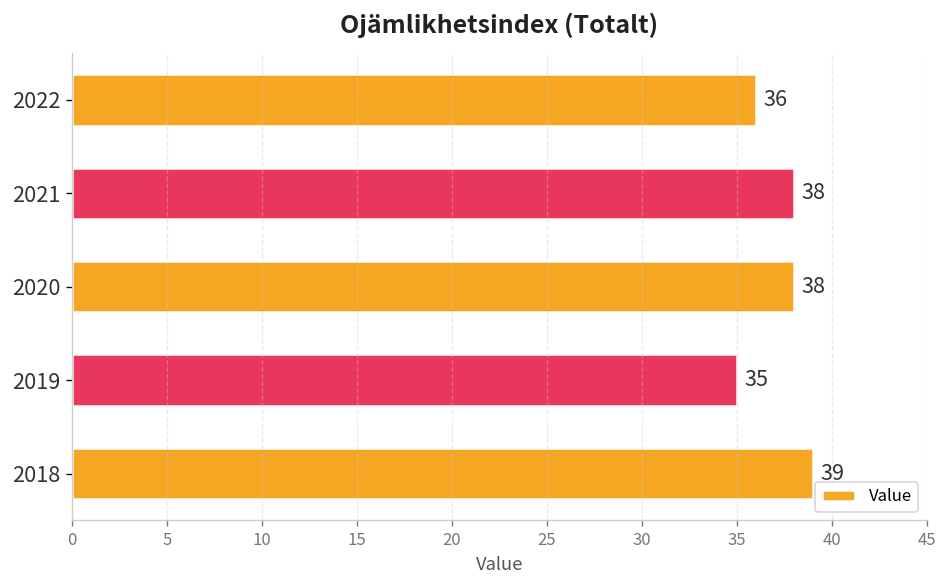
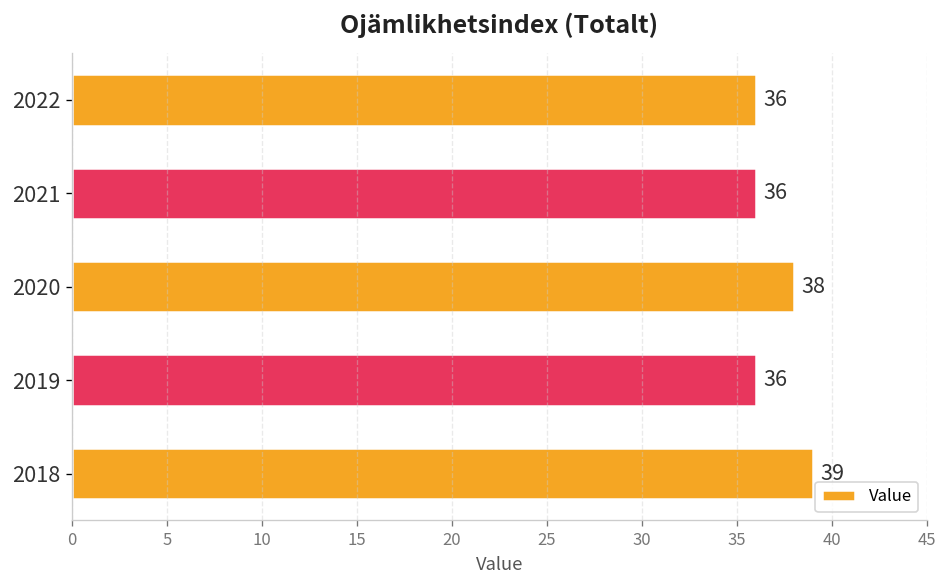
  {
    "2022": 36,
-   "2021": 38,
+   "2021": 36,
    "2020": 38,
-   "2019": 35
+   "2019": 36
  }
